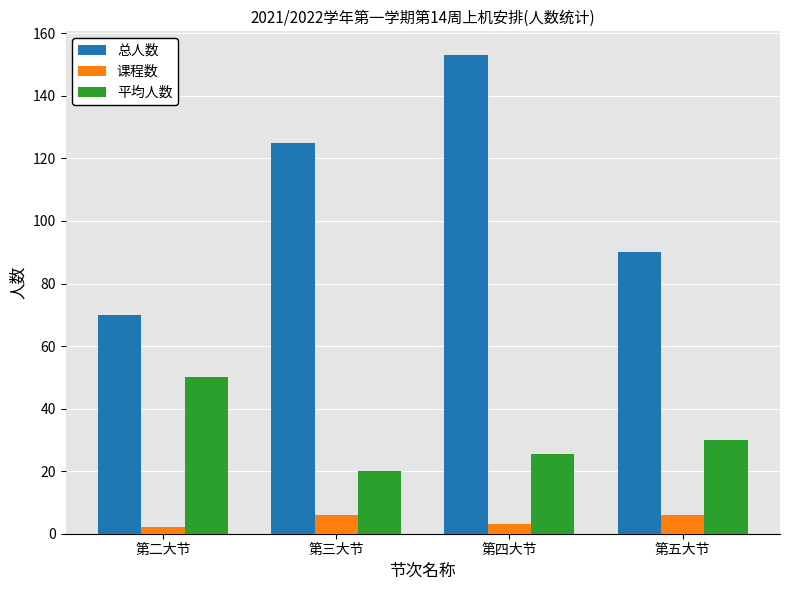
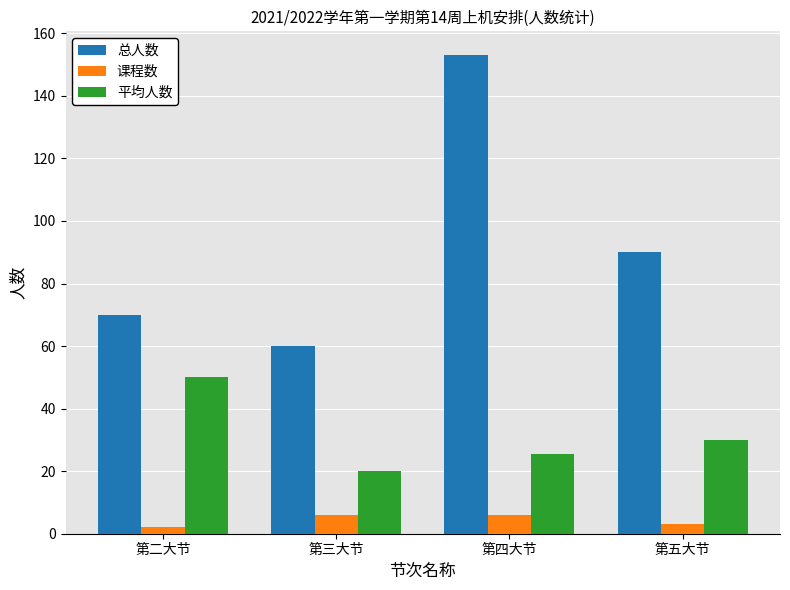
  {
    "总人数": {
      "第二大节": 70,
-     "第三大节": 125,
+     "第三大节": 60,
      "第四大节": 153,
      "第五大节": 90
    },
    "课程数": {
      "第二大节": 2,
      "第三大节": 6,
-     "第四大节": 3,
-     "第五大节": 6
+     "第四大节": 6,
+     "第五大节": 3
    },
    "平均人数": {
      "第二大节": 50,
      "第三大节": 20,
      "第四大节": 26,
      "第五大节": 30
    }
  }
